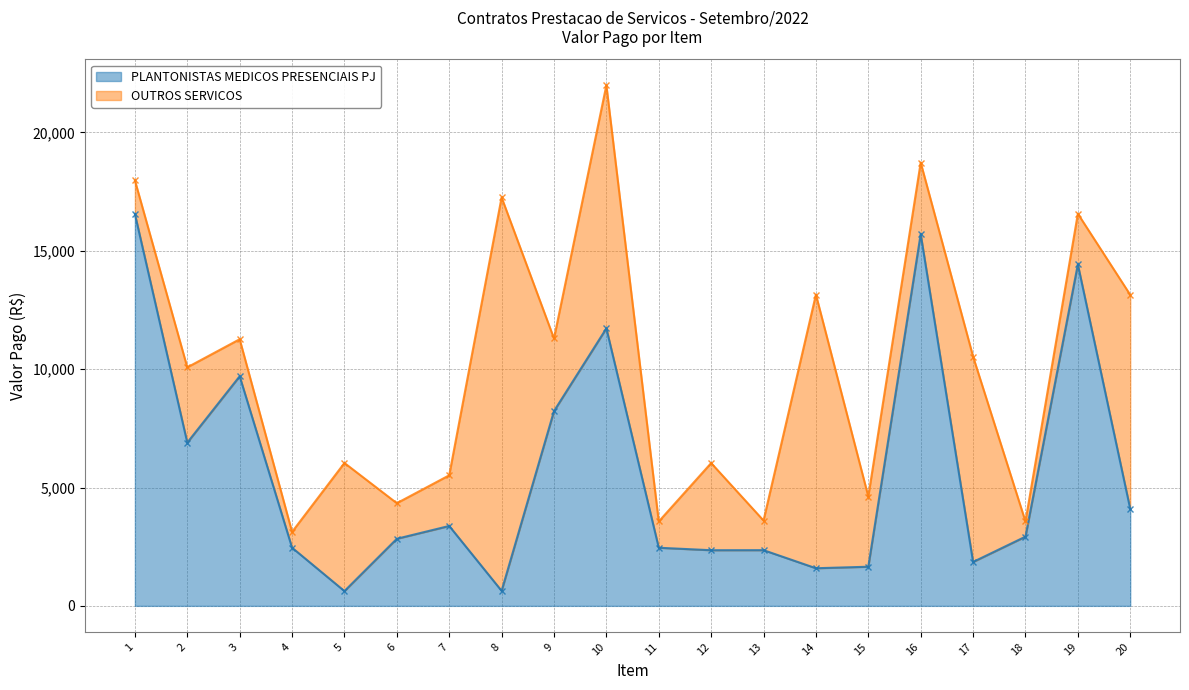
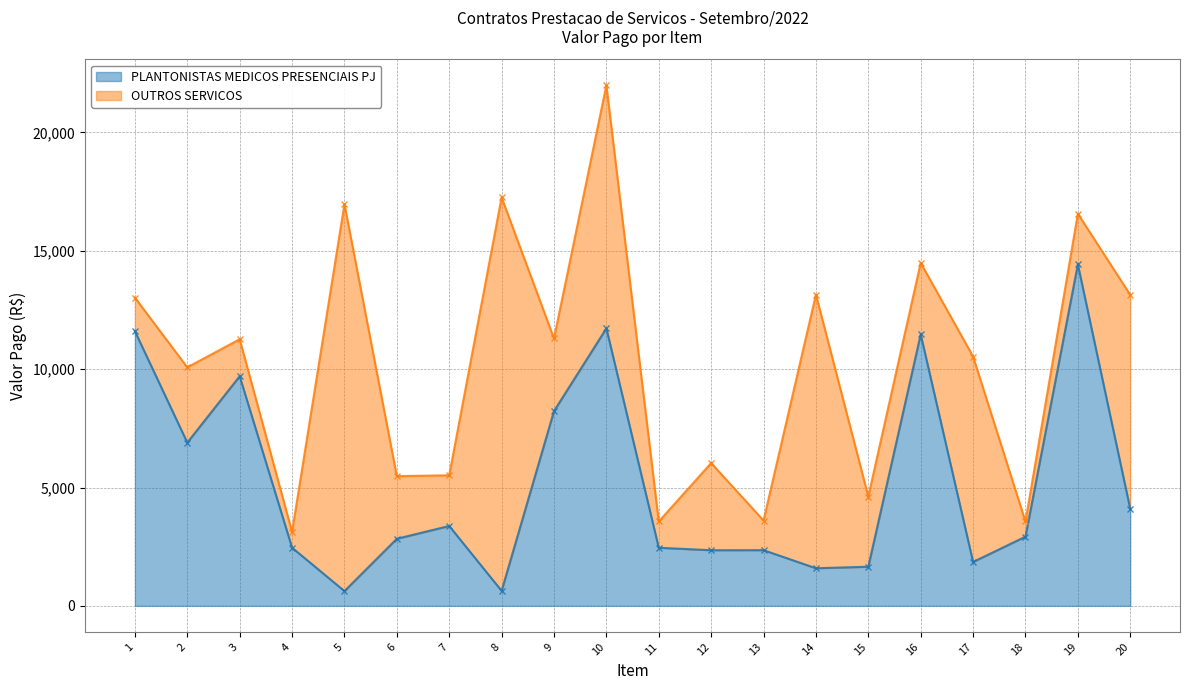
  {
    "PLANTONISTAS MEDICOS PRESENCIAIS PJ": {
-     "1": "16,600",
+     "1": "11,600",
      "2": "6,900",
      "3": "9,700",
      "4": "2,500",
      "5": "600",
      "6": "2,800",
      "7": "3,400",
      "8": "600",
      "9": "8,200",
      "10": "11,700",
      "11": "2,500",
      "12": "2,400",
      "13": "2,400",
      "14": "1,600",
      "15": "1,700",
-     "16": "15,700",
+     "16": "11,500",
      "17": "1,900",
      "18": "2,900",
      "19": "14,400",
      "20": "4,100"
    },
    "OUTROS SERVICOS": {
      "1": "1,400",
      "2": "3,200",
      "3": "1,600",
      "4": "700",
-     "5": "5,400",
-     "6": "1,500",
+     "5": "16,300",
+     "6": "2,600",
      "7": "2,100",
      "8": "16,600",
      "9": "3,100",
      "10": "10,300",
      "11": "1,100",
      "12": "3,700",
      "13": "1,300",
      "14": "11,600",
      "15": "3,000",
      "16": "3,000",
      "17": "8,700",
      "18": "600",
      "19": "2,100",
      "20": "9,000"
    }
  }
